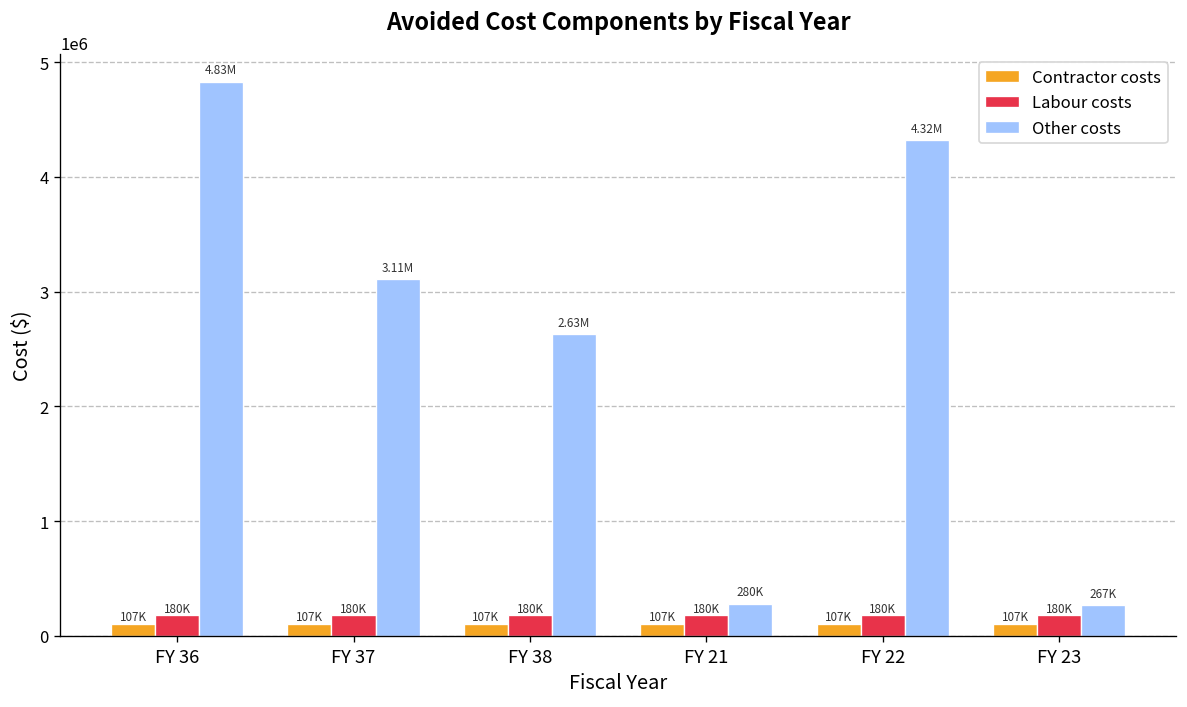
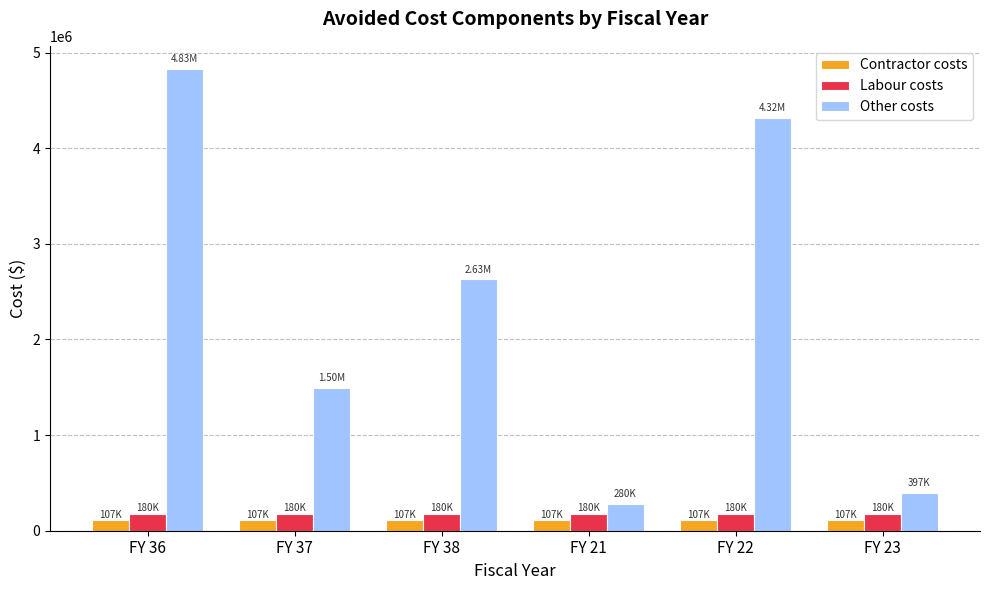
  {
    "Contractor costs": {
      "FY 36": "107K",
      "FY 37": "107K",
      "FY 38": "107K",
      "FY 21": "107K",
      "FY 22": "107K",
      "FY 23": "107K"
    },
    "Labour costs": {
      "FY 36": "180K",
      "FY 37": "180K",
      "FY 38": "180K",
      "FY 21": "180K",
      "FY 22": "180K",
      "FY 23": "180K"
    },
    "Other costs": {
      "FY 36": "4.83M",
-     "FY 37": "3.11M",
+     "FY 37": "1.50M",
      "FY 38": "2.63M",
      "FY 21": "280K",
      "FY 22": "4.32M",
-     "FY 23": "267K"
+     "FY 23": "397K"
    }
  }
